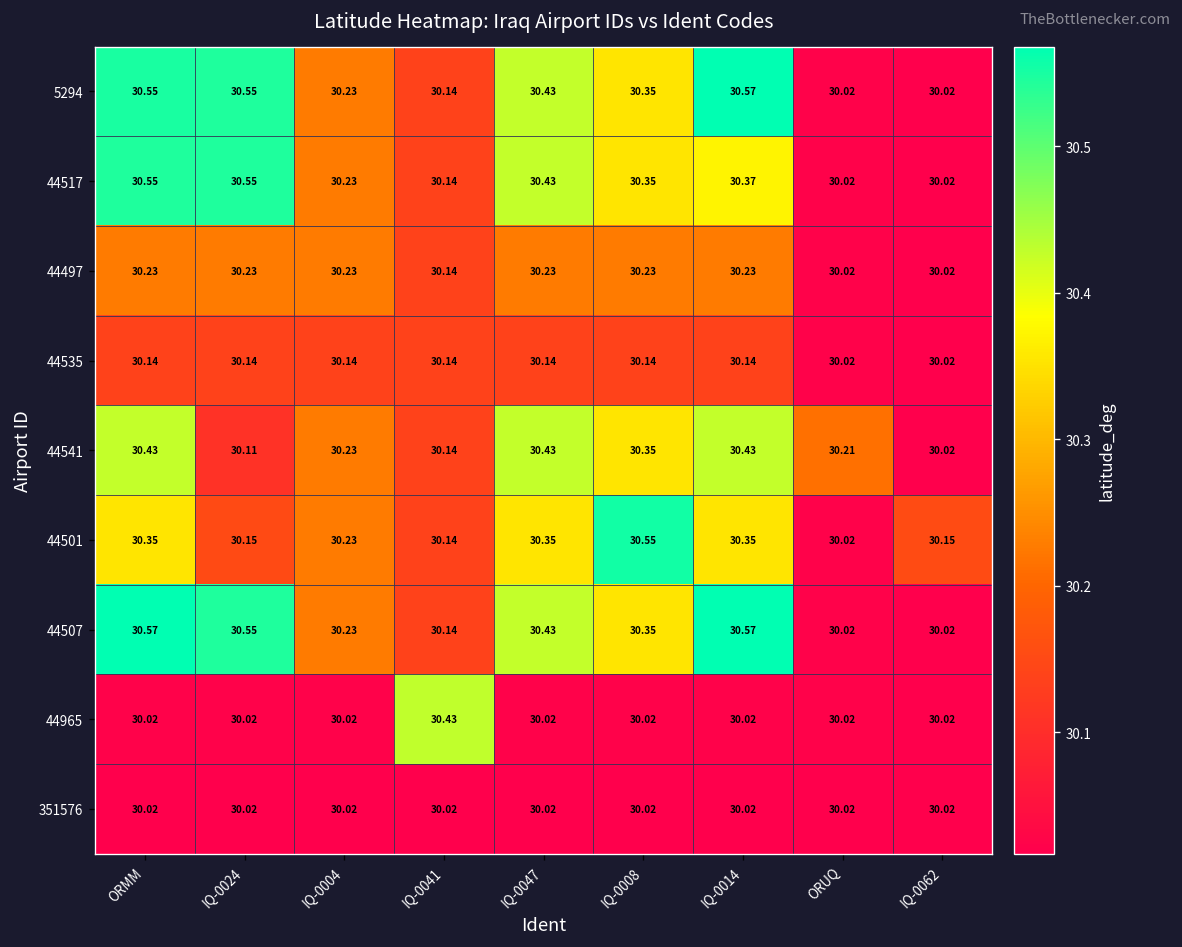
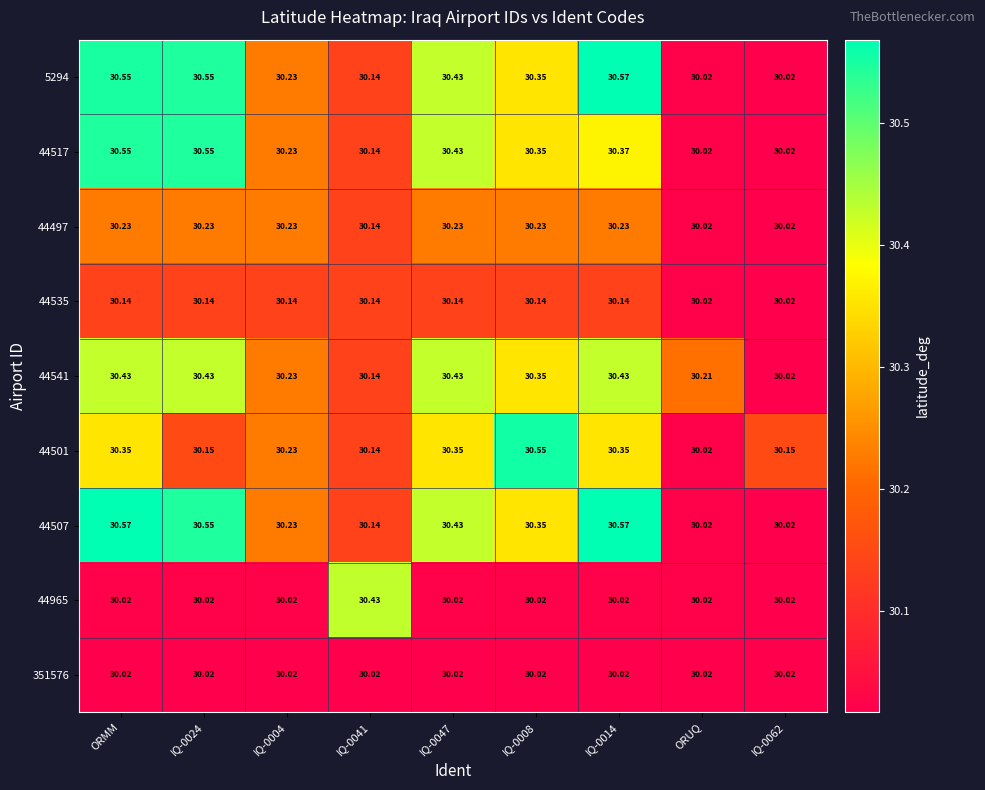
  {
    "5294": {
      "ORMM": 30.55,
      "IQ-0024": 30.55,
      "IQ-0004": 30.23,
      "IQ-0041": 30.14,
      "IQ-0047": 30.43,
      "IQ-0008": 30.35,
      "IQ-0014": 30.57,
      "ORUQ": 30.02,
      "IQ-0062": 30.02
    },
    "44517": {
      "ORMM": 30.55,
      "IQ-0024": 30.55,
      "IQ-0004": 30.23,
      "IQ-0041": 30.14,
      "IQ-0047": 30.43,
      "IQ-0008": 30.35,
      "IQ-0014": 30.37,
      "ORUQ": 30.02,
      "IQ-0062": 30.02
    },
    "44497": {
      "ORMM": 30.23,
      "IQ-0024": 30.23,
      "IQ-0004": 30.23,
      "IQ-0041": 30.14,
      "IQ-0047": 30.23,
      "IQ-0008": 30.23,
      "IQ-0014": 30.23,
      "ORUQ": 30.02,
      "IQ-0062": 30.02
    },
    "44535": {
      "ORMM": 30.14,
      "IQ-0024": 30.14,
      "IQ-0004": 30.14,
      "IQ-0041": 30.14,
      "IQ-0047": 30.14,
      "IQ-0008": 30.14,
      "IQ-0014": 30.14,
      "ORUQ": 30.02,
      "IQ-0062": 30.02
    },
    "44541": {
      "ORMM": 30.43,
-     "IQ-0024": 30.11,
+     "IQ-0024": 30.43,
      "IQ-0004": 30.23,
      "IQ-0041": 30.14,
      "IQ-0047": 30.43,
      "IQ-0008": 30.35,
      "IQ-0014": 30.43,
      "ORUQ": 30.21,
      "IQ-0062": 30.02
    },
    "44501": {
      "ORMM": 30.35,
      "IQ-0024": 30.15,
      "IQ-0004": 30.23,
      "IQ-0041": 30.14,
      "IQ-0047": 30.35,
      "IQ-0008": 30.55,
      "IQ-0014": 30.35,
      "ORUQ": 30.02,
      "IQ-0062": 30.15
    },
    "44507": {
      "ORMM": 30.57,
      "IQ-0024": 30.55,
      "IQ-0004": 30.23,
      "IQ-0041": 30.14,
      "IQ-0047": 30.43,
      "IQ-0008": 30.35,
      "IQ-0014": 30.57,
      "ORUQ": 30.02,
      "IQ-0062": 30.02
    },
    "44965": {
      "ORMM": 30.02,
      "IQ-0024": 30.02,
      "IQ-0004": 30.02,
      "IQ-0041": 30.43,
      "IQ-0047": 30.02,
      "IQ-0008": 30.02,
      "IQ-0014": 30.02,
      "ORUQ": 30.02,
      "IQ-0062": 30.02
    },
    "351576": {
      "ORMM": 30.02,
      "IQ-0024": 30.02,
      "IQ-0004": 30.02,
      "IQ-0041": 30.02,
      "IQ-0047": 30.02,
      "IQ-0008": 30.02,
      "IQ-0014": 30.02,
      "ORUQ": 30.02,
      "IQ-0062": 30.02
    }
  }
